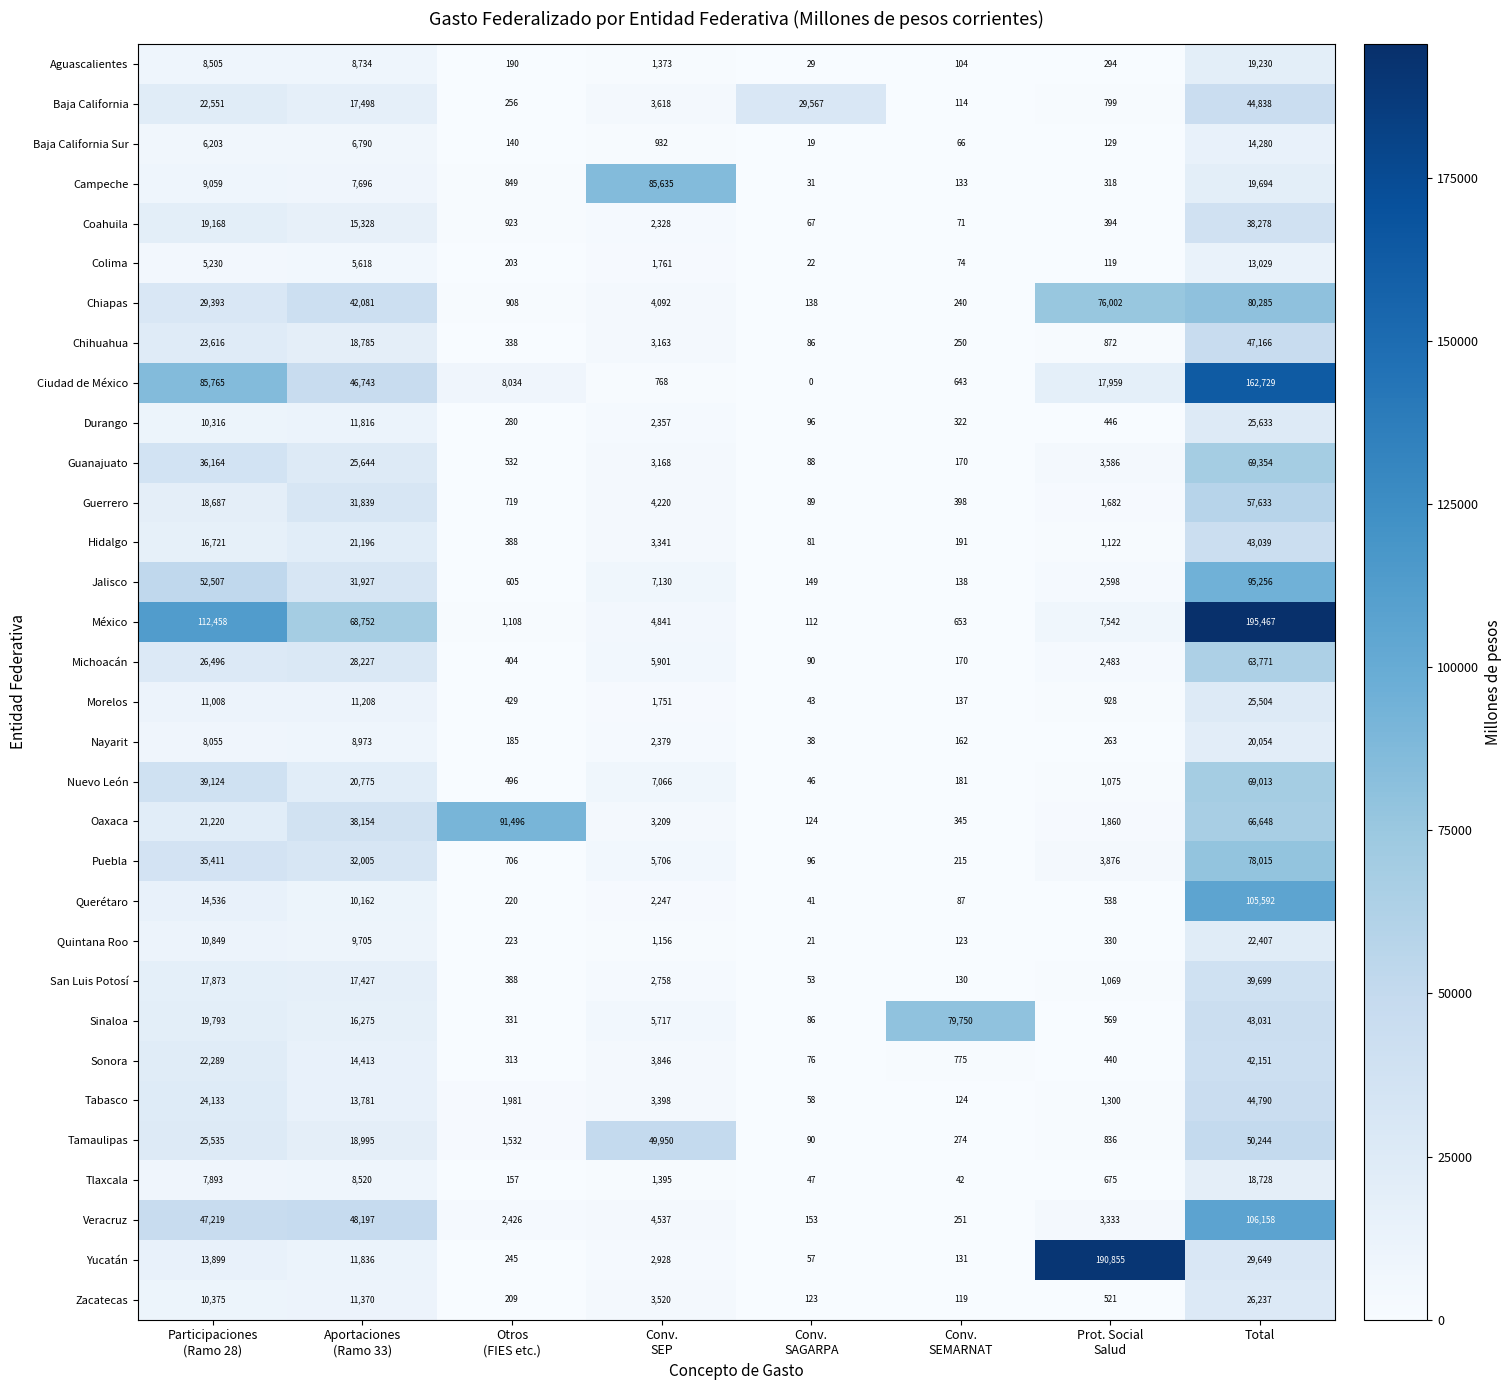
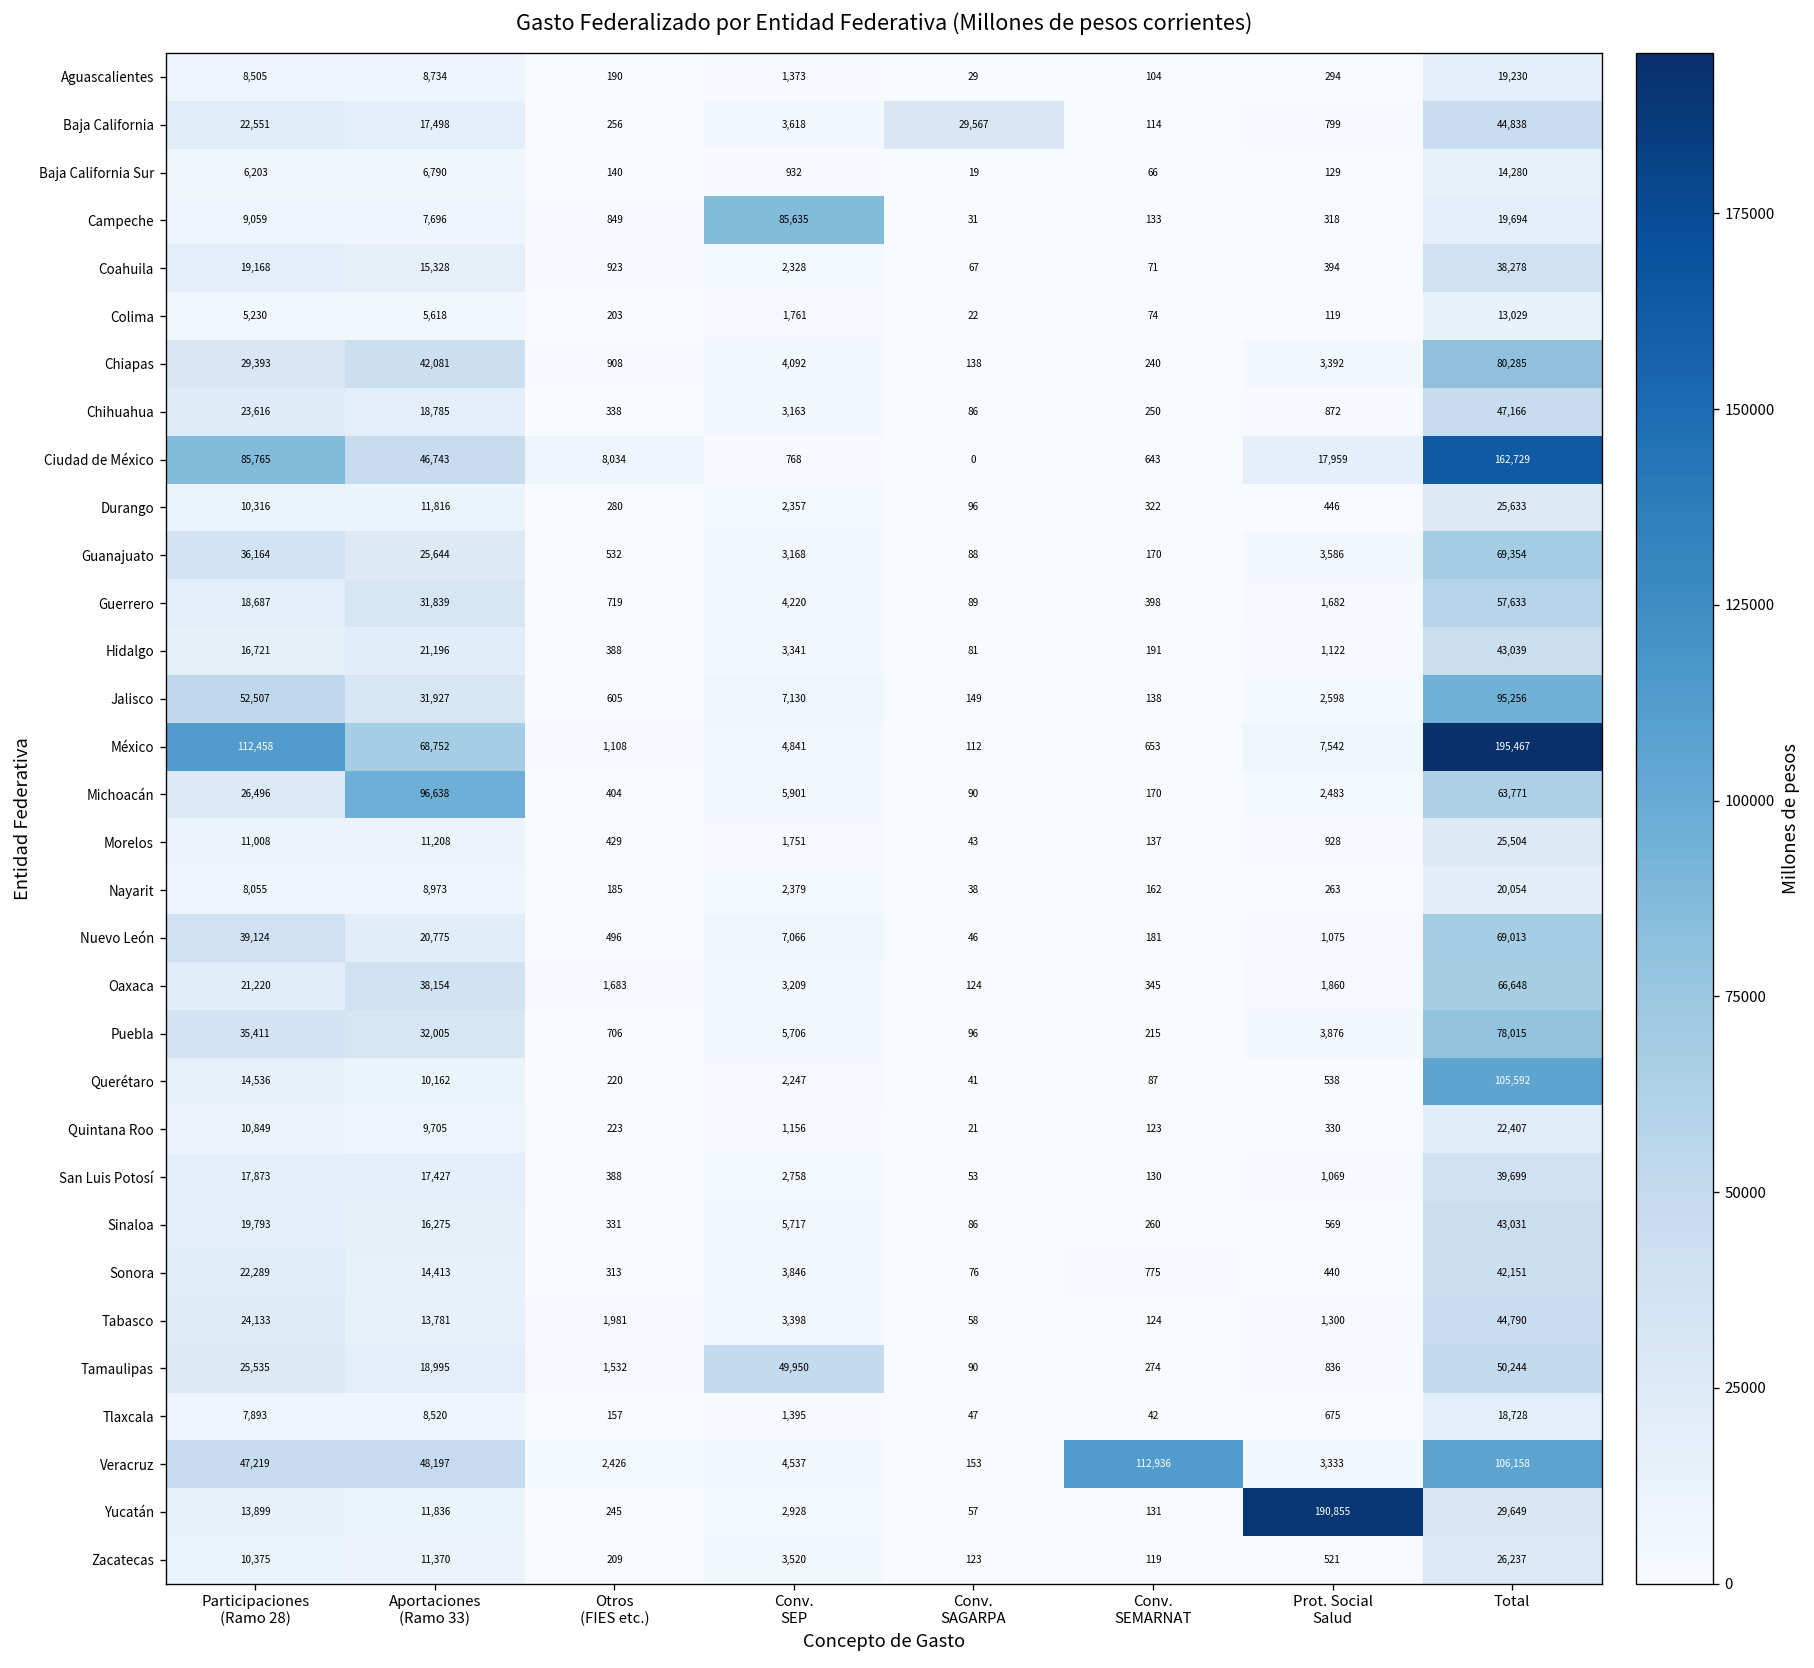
  {
    "Chiapas": {
      "Participaciones (Ramo 28)": "29,393",
      "Aportaciones (Ramo 33)": "42,081",
      "Otros (FIES etc.)": "908",
      "Conv. SEP": "4,092",
      "Conv. SAGARPA": "138",
      "Conv. SEMARNAT": "240",
-     "Prot. Social Salud": "76,002",
+     "Prot. Social Salud": "3,392",
      "Total": "80,285"
    },
    "Michoacán": {
      "Participaciones (Ramo 28)": "26,496",
-     "Aportaciones (Ramo 33)": "28,227",
+     "Aportaciones (Ramo 33)": "96,638",
      "Otros (FIES etc.)": "404",
      "Conv. SEP": "5,901",
      "Conv. SAGARPA": "90",
      "Conv. SEMARNAT": "170",
      "Prot. Social Salud": "2,483",
      "Total": "63,771"
    },
    "Oaxaca": {
      "Participaciones (Ramo 28)": "21,220",
      "Aportaciones (Ramo 33)": "38,154",
-     "Otros (FIES etc.)": "91,496",
+     "Otros (FIES etc.)": "1,683",
      "Conv. SEP": "3,209",
      "Conv. SAGARPA": "124",
      "Conv. SEMARNAT": "345",
      "Prot. Social Salud": "1,860",
      "Total": "66,648"
    },
    "Sinaloa": {
      "Participaciones (Ramo 28)": "19,793",
      "Aportaciones (Ramo 33)": "16,275",
      "Otros (FIES etc.)": "331",
      "Conv. SEP": "5,717",
      "Conv. SAGARPA": "86",
-     "Conv. SEMARNAT": "79,750",
+     "Conv. SEMARNAT": "260",
      "Prot. Social Salud": "569",
      "Total": "43,031"
    },
    "Veracruz": {
      "Participaciones (Ramo 28)": "47,219",
      "Aportaciones (Ramo 33)": "48,197",
      "Otros (FIES etc.)": "2,426",
      "Conv. SEP": "4,537",
      "Conv. SAGARPA": "153",
-     "Conv. SEMARNAT": "251",
+     "Conv. SEMARNAT": "112,936",
      "Prot. Social Salud": "3,333",
      "Total": "106,158"
    }
  }
